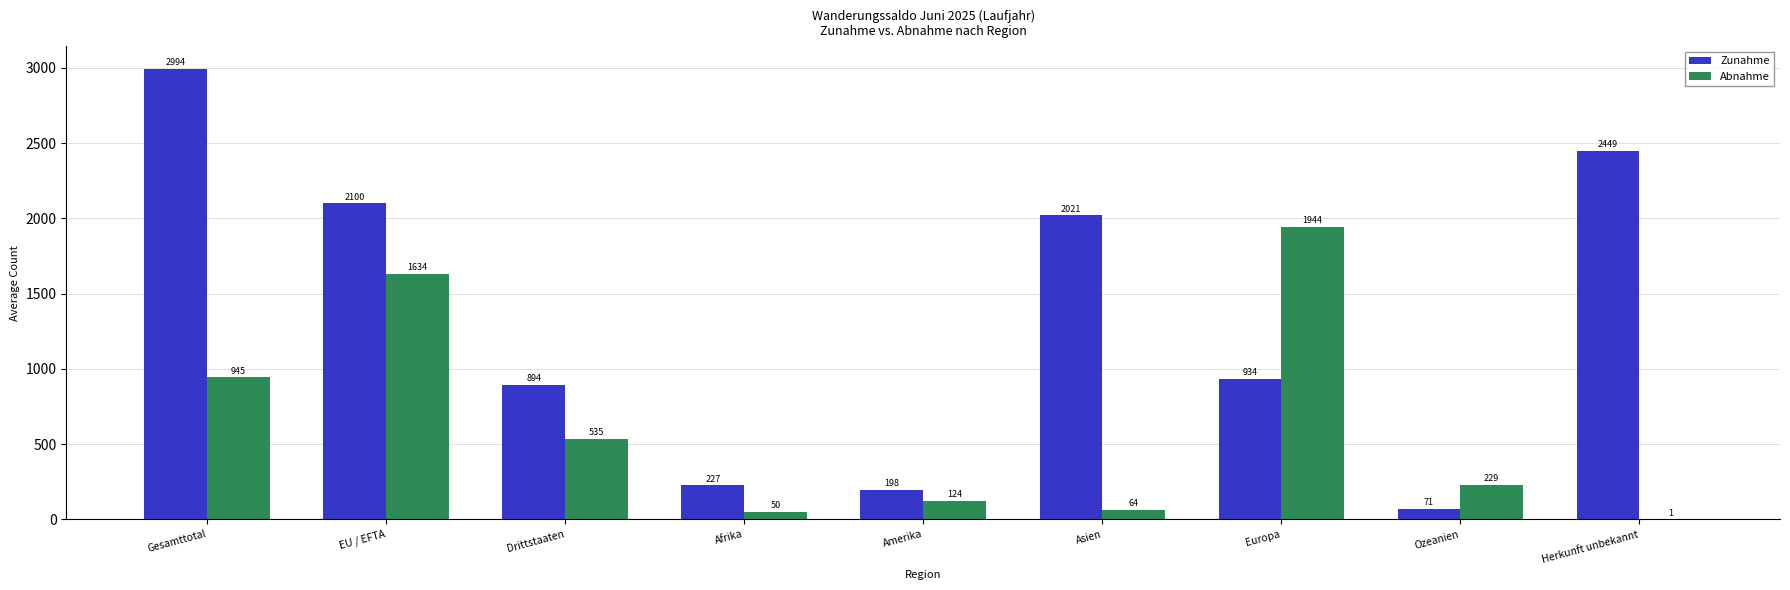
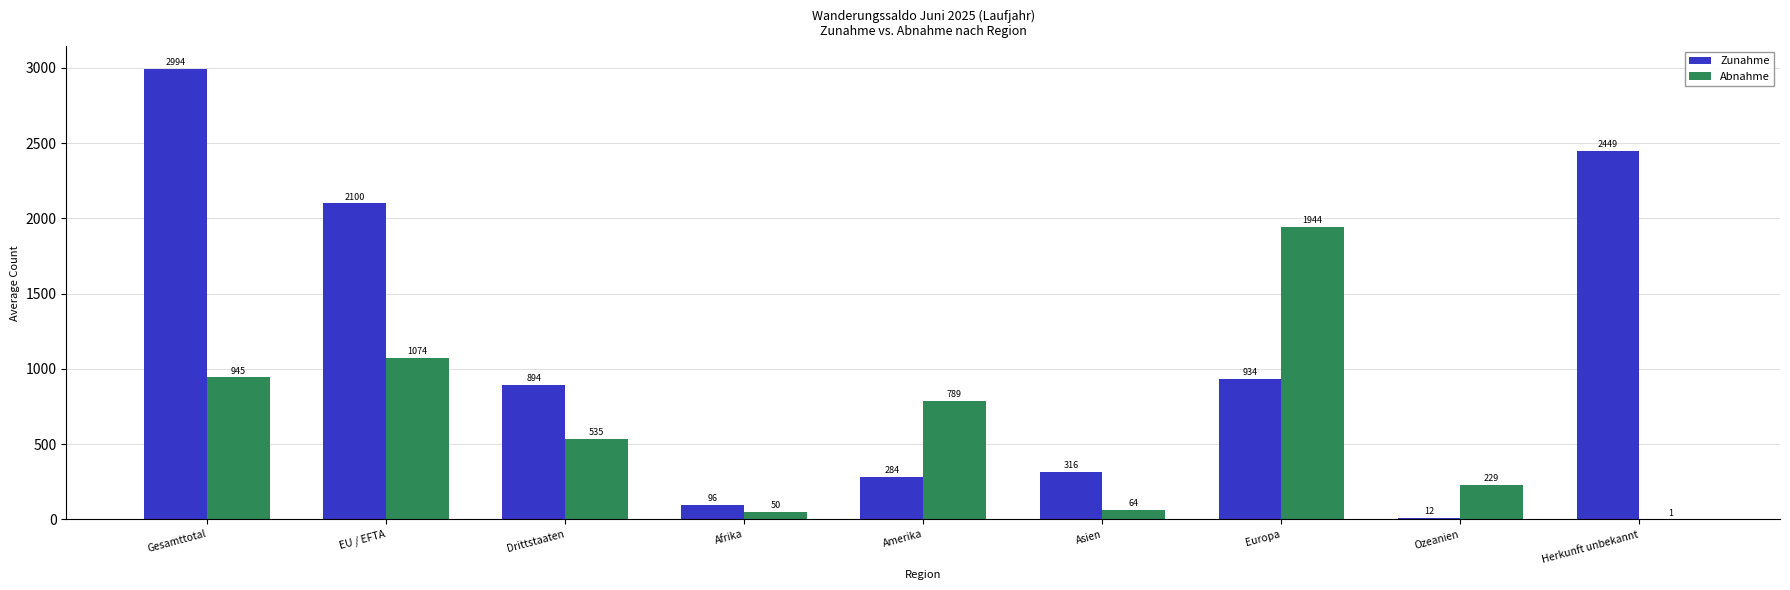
  {
    "Zunahme": {
      "Gesamttotal": 2994,
      "EU / EFTA": 2100,
      "Drittstaaten": 894,
-     "Afrika": 227,
-     "Amerika": 198,
-     "Asien": 2021,
+     "Afrika": 96,
+     "Amerika": 284,
+     "Asien": 316,
      "Europa": 934,
-     "Ozeanien": 71,
+     "Ozeanien": 12,
      "Herkunft unbekannt": 2449
    },
    "Abnahme": {
      "Gesamttotal": 945,
-     "EU / EFTA": 1634,
+     "EU / EFTA": 1074,
      "Drittstaaten": 535,
      "Afrika": 50,
-     "Amerika": 124,
+     "Amerika": 789,
      "Asien": 64,
      "Europa": 1944,
      "Ozeanien": 229,
      "Herkunft unbekannt": 1
    }
  }
